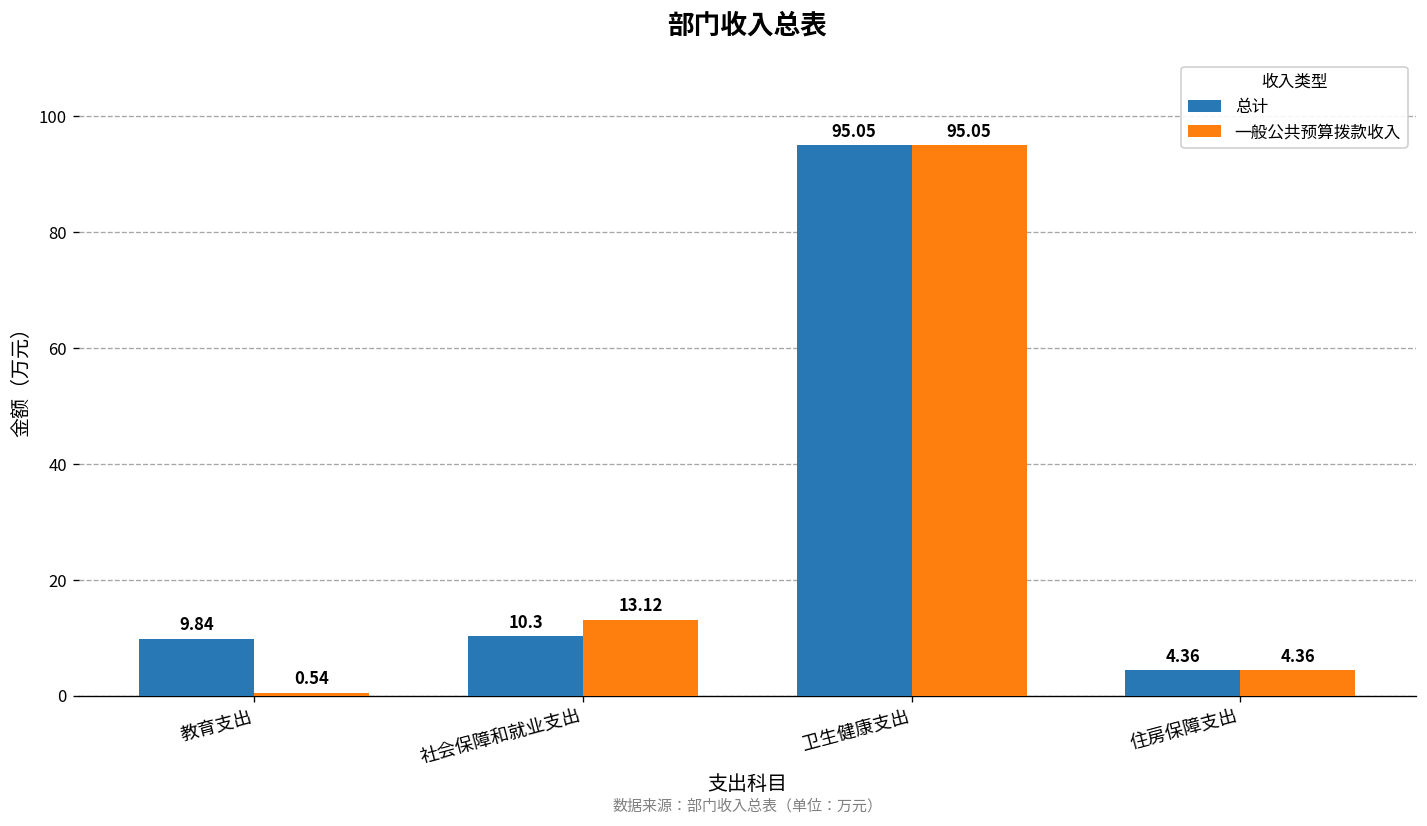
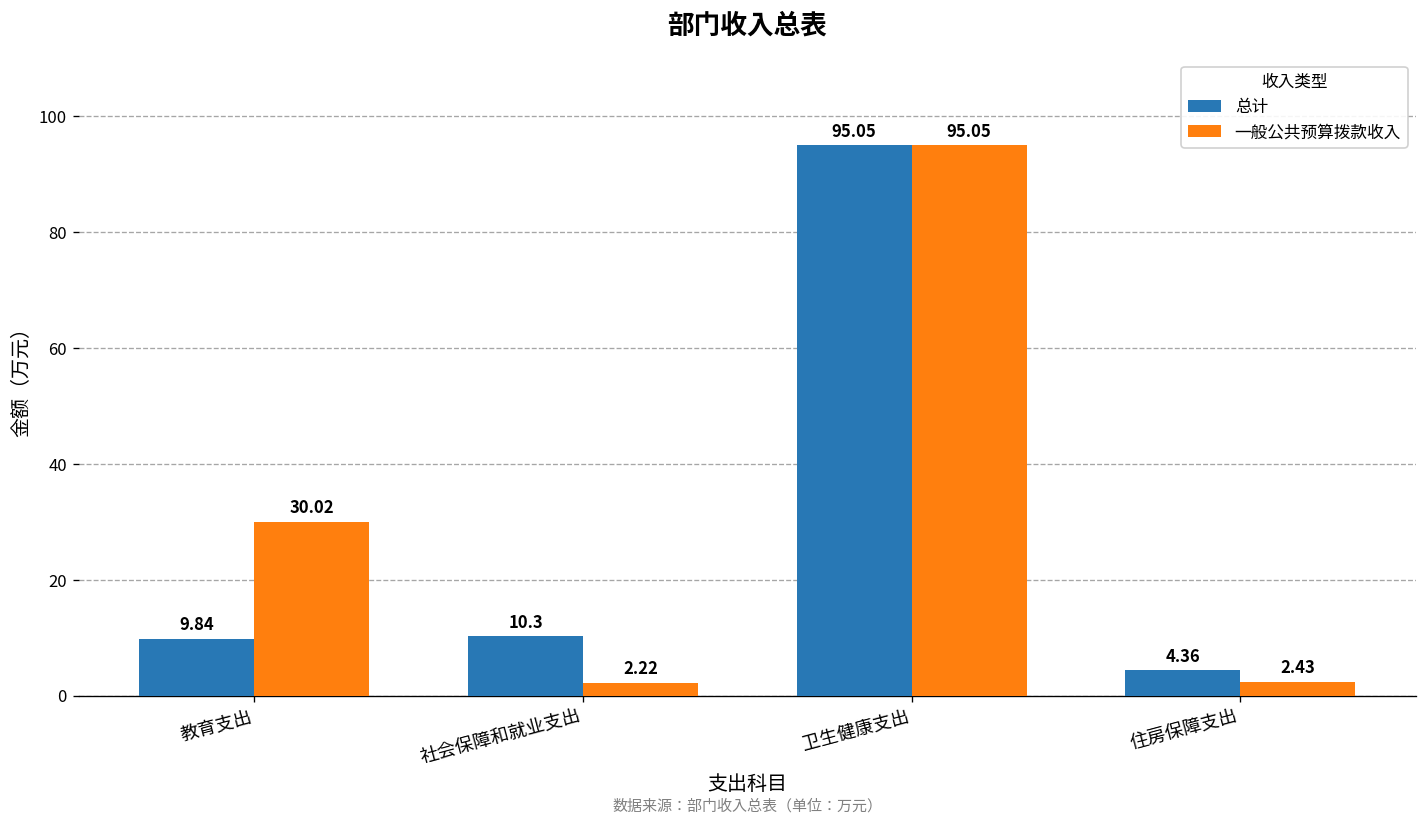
  {
    "总计": {
      "教育支出": 9.84,
      "社会保障和就业支出": 10.3,
      "卫生健康支出": 95.05,
      "住房保障支出": 4.36
    },
    "一般公共预算拨款收入": {
-     "教育支出": 0.54,
-     "社会保障和就业支出": 13.12,
+     "教育支出": 30.02,
+     "社会保障和就业支出": 2.22,
      "卫生健康支出": 95.05,
-     "住房保障支出": 4.36
+     "住房保障支出": 2.43
    }
  }
